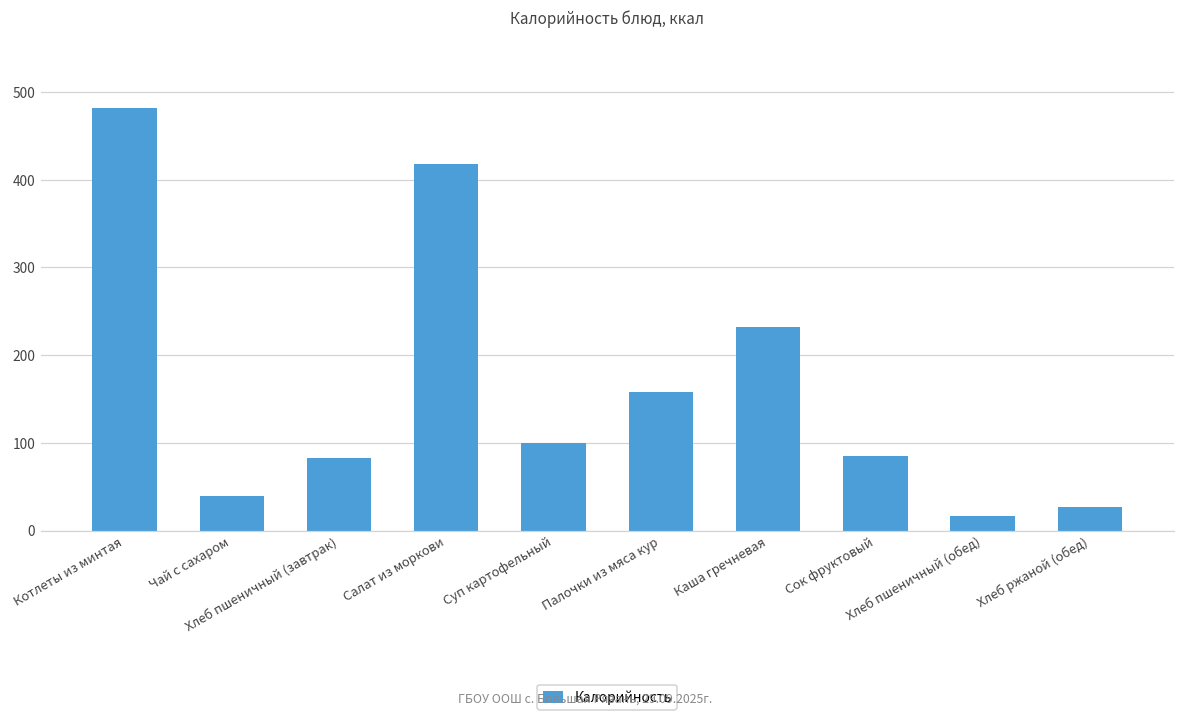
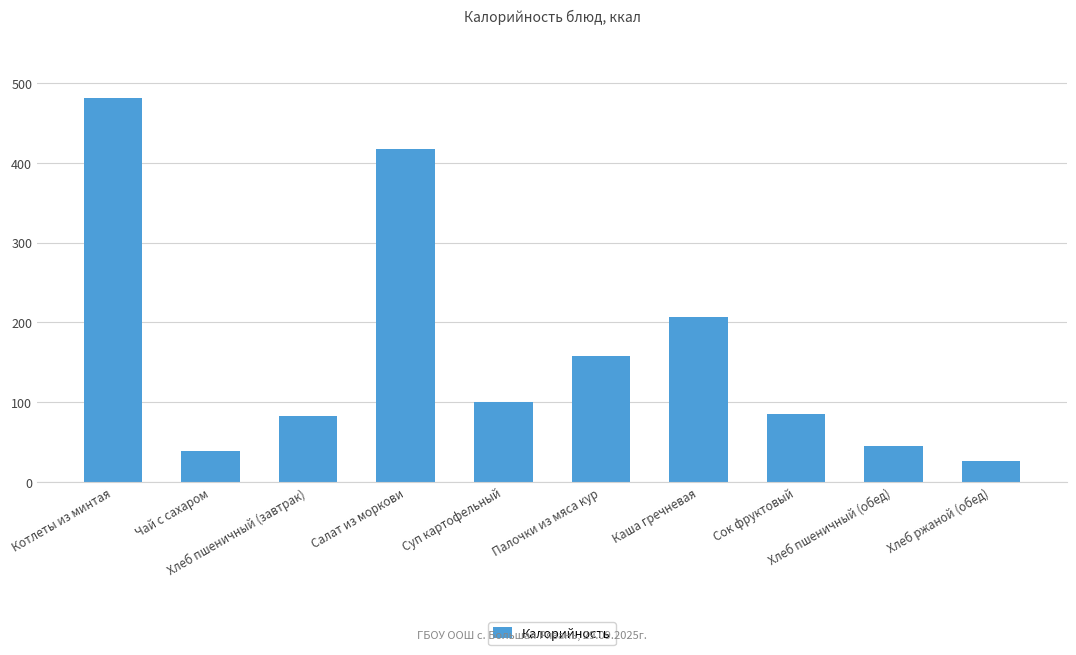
  {
    "Котлеты из минтая": 480,
    "Чай с сахаром": 40,
    "Хлеб пшеничный (завтрак)": 80,
    "Салат из моркови": 420,
    "Суп картофельный": 100,
    "Палочки из мяса кур": 160,
-   "Каша гречневая": 230,
+   "Каша гречневая": 210,
    "Сок фруктовый": 80,
-   "Хлеб пшеничный (обед)": 20,
+   "Хлеб пшеничный (обед)": 50,
    "Хлеб ржаной (обед)": 30
  }
